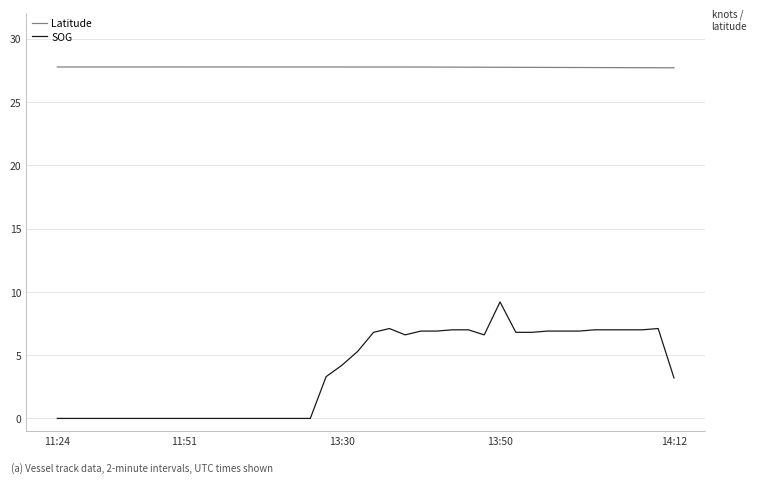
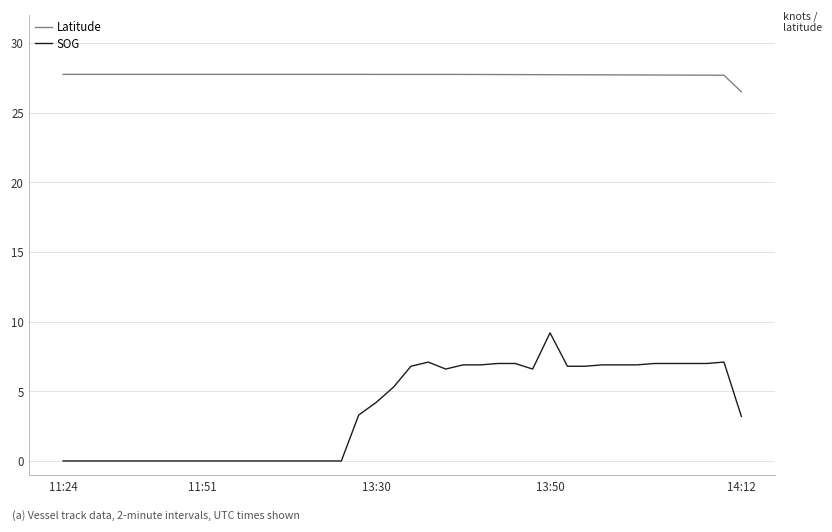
  {
    "Latitude": {
      "11:24": 27.8,
      "11:51": 27.8,
      "13:30": 27.8,
      "13:50": 27.7,
-     "14:12": 27.7
+     "14:12": 26.5
    },
    "SOG": {
      "11:24": 0.0,
      "11:51": 0.0,
      "13:30": 4.2,
      "13:50": 9.2,
      "14:12": 3.2
    }
  }
